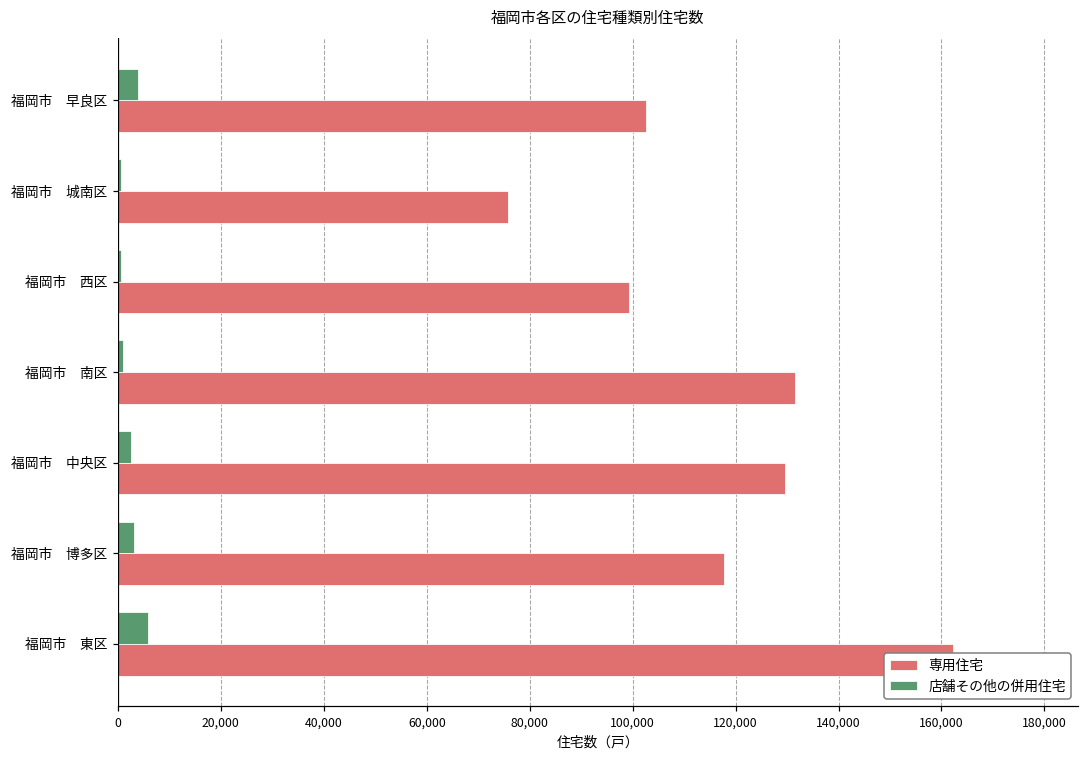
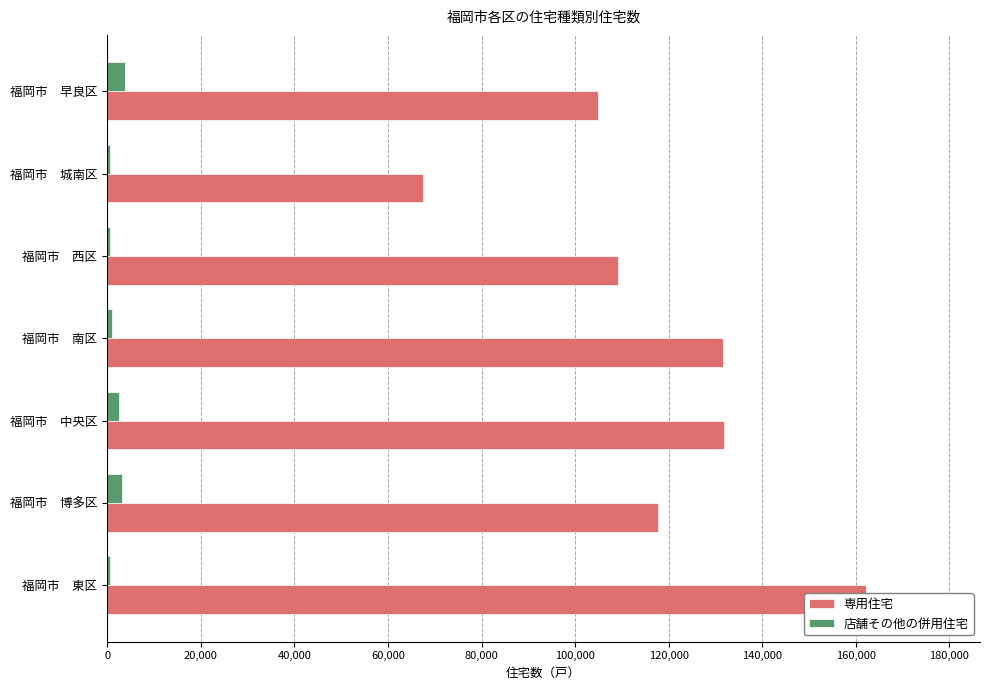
  {
    "専用住宅": {
-     "福岡市 早良区": "103,000",
-     "福岡市 城南区": "76,000",
-     "福岡市 西区": "99,000",
+     "福岡市 早良区": "105,000",
+     "福岡市 城南区": "68,000",
+     "福岡市 西区": "109,000",
      "福岡市 南区": "132,000",
-     "福岡市 中央区": "130,000",
+     "福岡市 中央区": "132,000",
      "福岡市 博多区": "118,000"
    },
    "店舗その他の併用住宅": {
      "福岡市 早良区": "4,000",
      "福岡市 城南区": "1,000",
      "福岡市 西区": "1,000",
      "福岡市 南区": "1,000",
      "福岡市 中央区": "2,000",
      "福岡市 博多区": "3,000",
-     "福岡市 東区": "6,000"
+     "福岡市 東区": "1,000"
    }
  }
